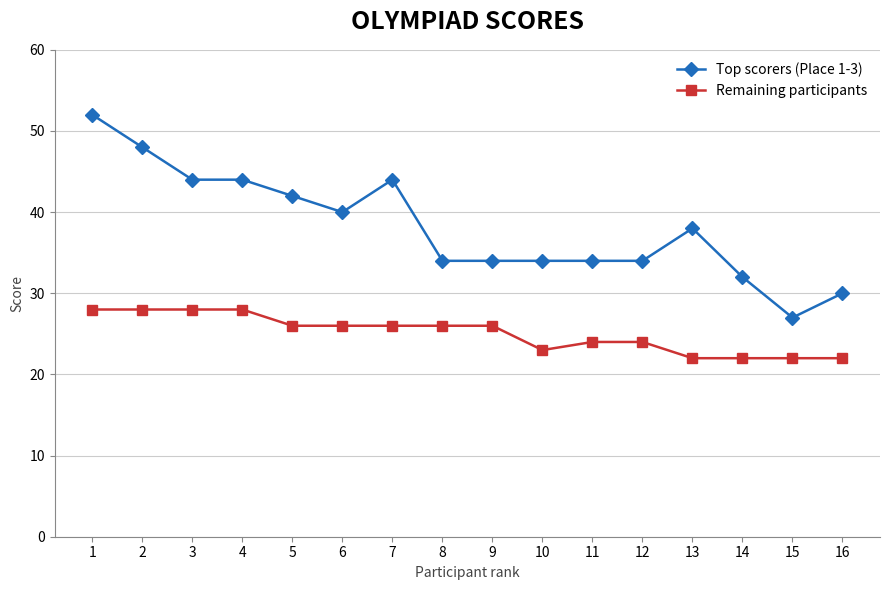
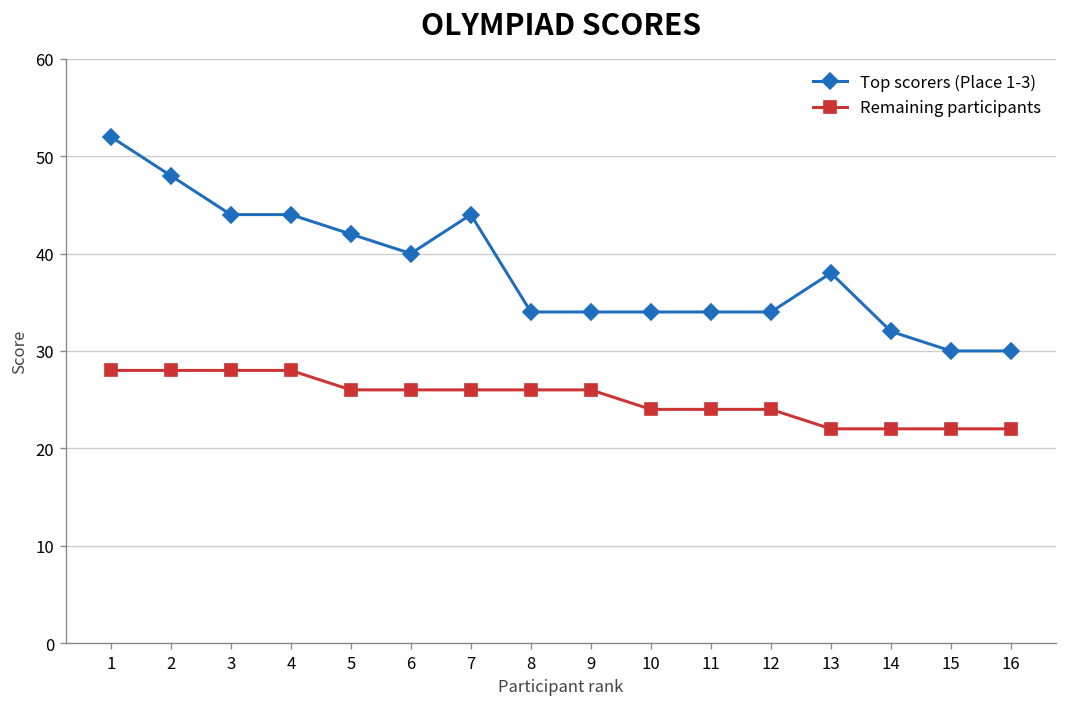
  {
    "Top scorers (Place 1-3)": {
      "1": 52,
      "2": 48,
      "3": 44,
      "4": 44,
      "5": 42,
      "6": 40,
      "7": 44,
      "8": 34,
      "9": 34,
      "10": 34,
      "11": 34,
      "12": 34,
      "13": 38,
      "14": 32,
-     "15": 27,
+     "15": 30,
      "16": 30
    },
    "Remaining participants": {
      "1": 28,
      "2": 28,
      "3": 28,
      "4": 28,
      "5": 26,
      "6": 26,
      "7": 26,
      "8": 26,
      "9": 26,
-     "10": 23,
+     "10": 24,
      "11": 24,
      "12": 24,
      "13": 22,
      "14": 22,
      "15": 22,
      "16": 22
    }
  }
